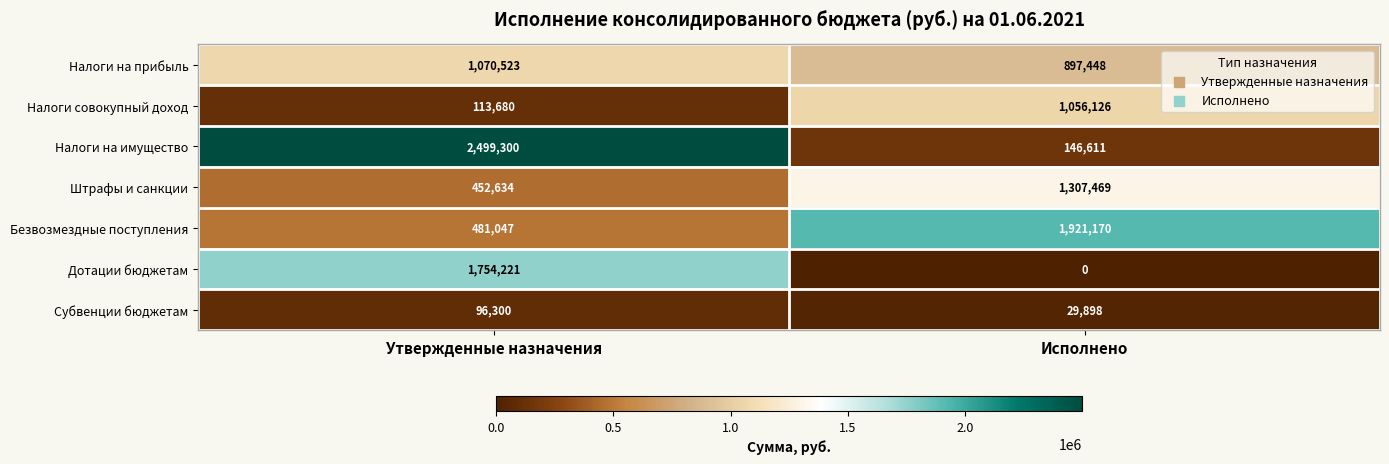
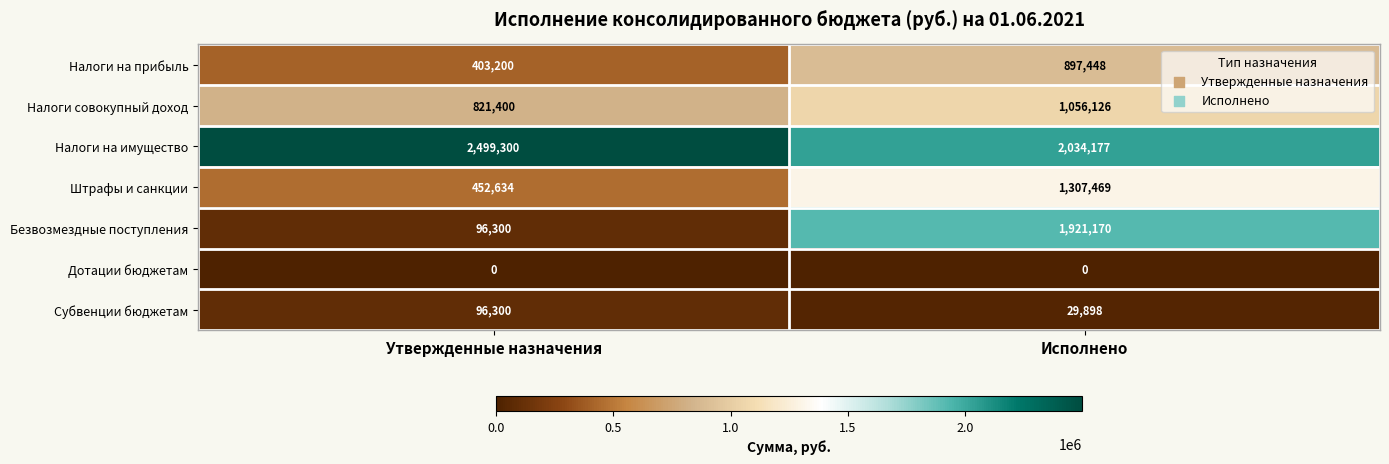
  {
    "Налоги на прибыль": {
-     "Утвержденные назначения": "1,070,523",
+     "Утвержденные назначения": "403,200",
      "Исполнено": "897,448"
    },
    "Налоги совокупный доход": {
-     "Утвержденные назначения": "113,680",
+     "Утвержденные назначения": "821,400",
      "Исполнено": "1,056,126"
    },
    "Налоги на имущество": {
      "Утвержденные назначения": "2,499,300",
-     "Исполнено": "146,611"
+     "Исполнено": "2,034,177"
    },
    "Штрафы и санкции": {
      "Утвержденные назначения": "452,634",
      "Исполнено": "1,307,469"
    },
    "Безвозмездные поступления": {
-     "Утвержденные назначения": "481,047",
+     "Утвержденные назначения": "96,300",
      "Исполнено": "1,921,170"
    },
    "Дотации бюджетам": {
-     "Утвержденные назначения": "1,754,221",
+     "Утвержденные назначения": "0",
      "Исполнено": "0"
    },
    "Субвенции бюджетам": {
      "Утвержденные назначения": "96,300",
      "Исполнено": "29,898"
    }
  }
